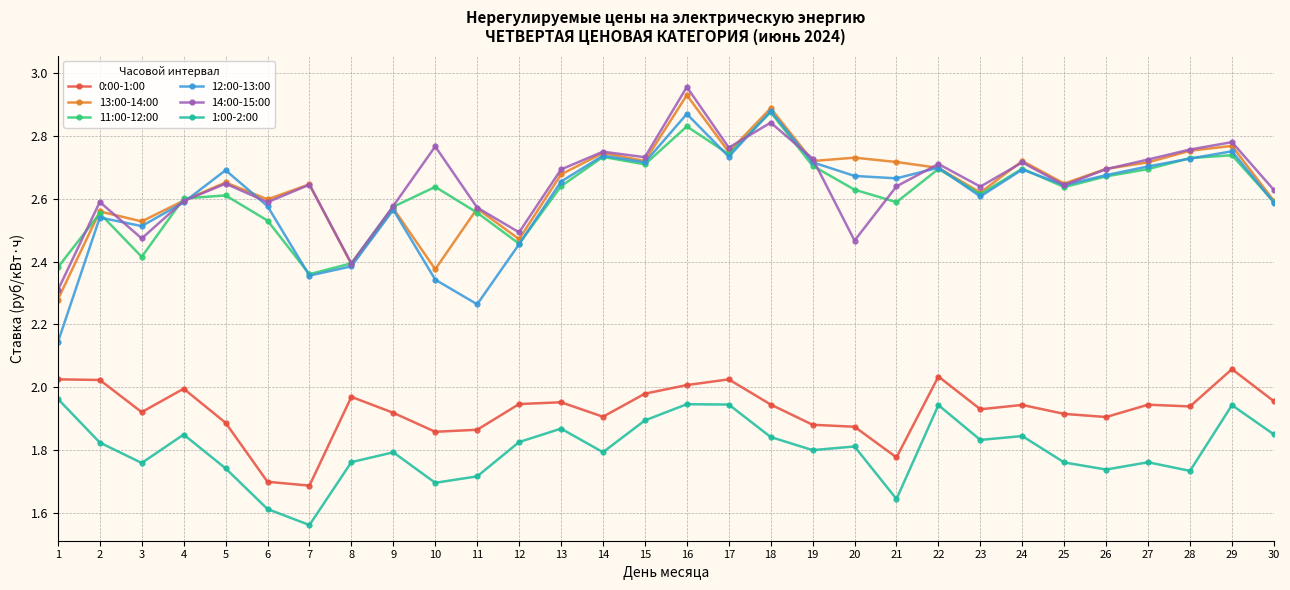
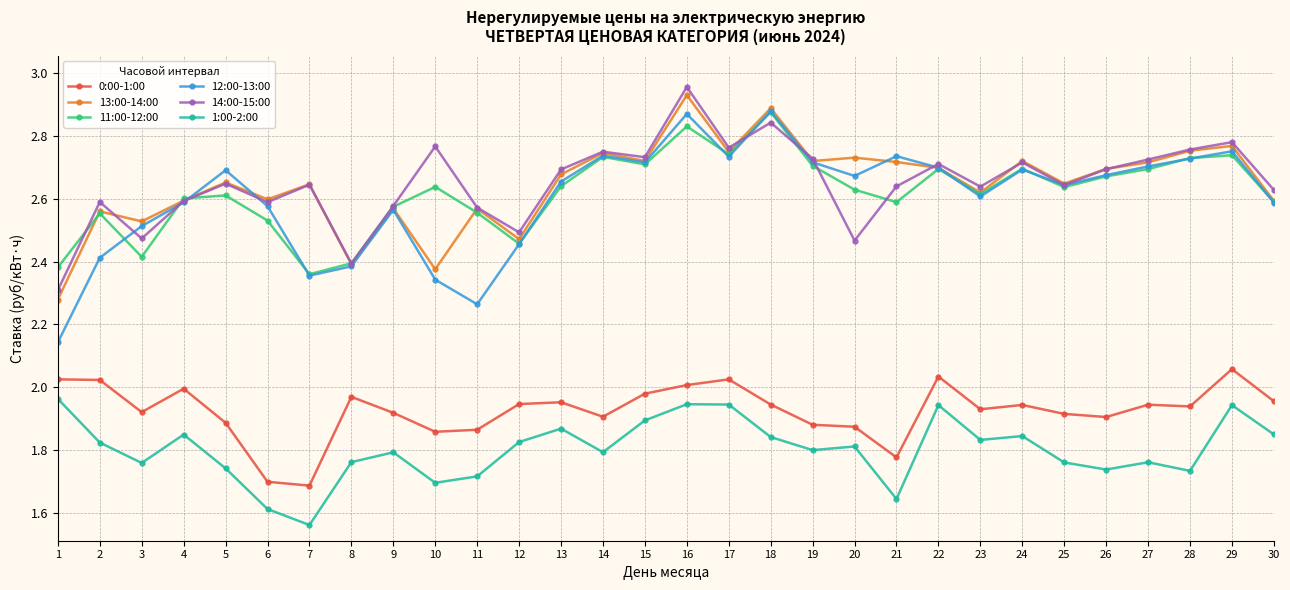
  {
    "12:00-13:00": {
      "1": 2.14,
-     "2": 2.54,
+     "2": 2.41,
      "3": 2.51,
      "5": 2.69,
      "6": 2.58,
      "10": 2.34,
      "11": 2.26,
      "13": 2.65,
      "16": 2.87,
      "20": 2.67,
-     "21": 2.67,
+     "21": 2.74,
      "27": 2.70,
      "29": 2.75
    },
    "14:00-15:00": {
      "1": 2.31,
      "2": 2.59,
      "3": 2.47,
      "6": 2.59,
      "10": 2.77,
      "12": 2.49,
      "13": 2.69,
      "15": 2.73,
      "16": 2.96,
      "17": 2.76,
      "18": 2.84,
      "20": 2.47,
      "21": 2.64,
      "22": 2.71,
      "23": 2.64,
      "27": 2.73,
      "29": 2.78,
      "30": 2.63
    }
  }
